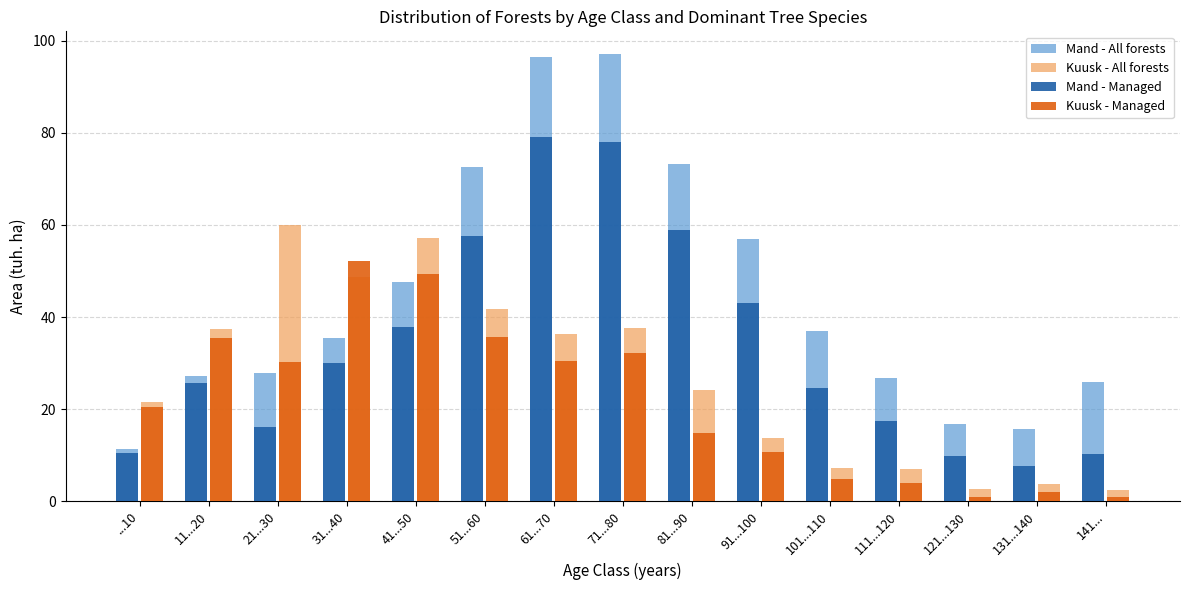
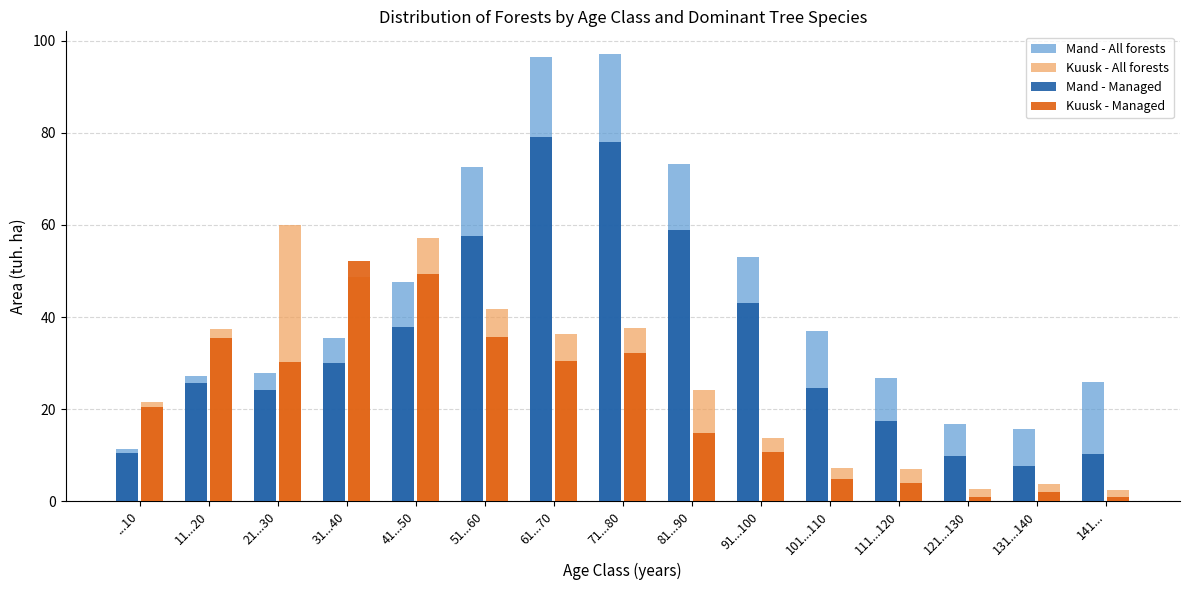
  {
    "Mand - All forests": {
      "...10": 11,
      "11...20": 27,
      "21...30": 28,
      "31...40": 36,
      "41...50": 48,
      "51...60": 72,
      "61...70": 96,
      "71...80": 97,
      "81...90": 73,
-     "91...100": 57,
+     "91...100": 53,
      "101...110": 37,
      "111...120": 27,
      "121...130": 17,
      "131...140": 16,
      "141...": 26
    },
    "Kuusk - All forests": {
      "...10": 22,
      "11...20": 38,
      "21...30": 60,
      "41...50": 57,
      "51...60": 42,
      "61...70": 36,
      "71...80": 38,
      "81...90": 24,
      "91...100": 14,
      "101...110": 7,
      "111...120": 7,
      "121...130": 3,
      "131...140": 4,
      "141...": 3
    },
    "Mand - Managed": {
-     "21...30": 16
+     "21...30": 24
    },
    "Kuusk - Managed": {
      "31...40": 52
    }
  }
